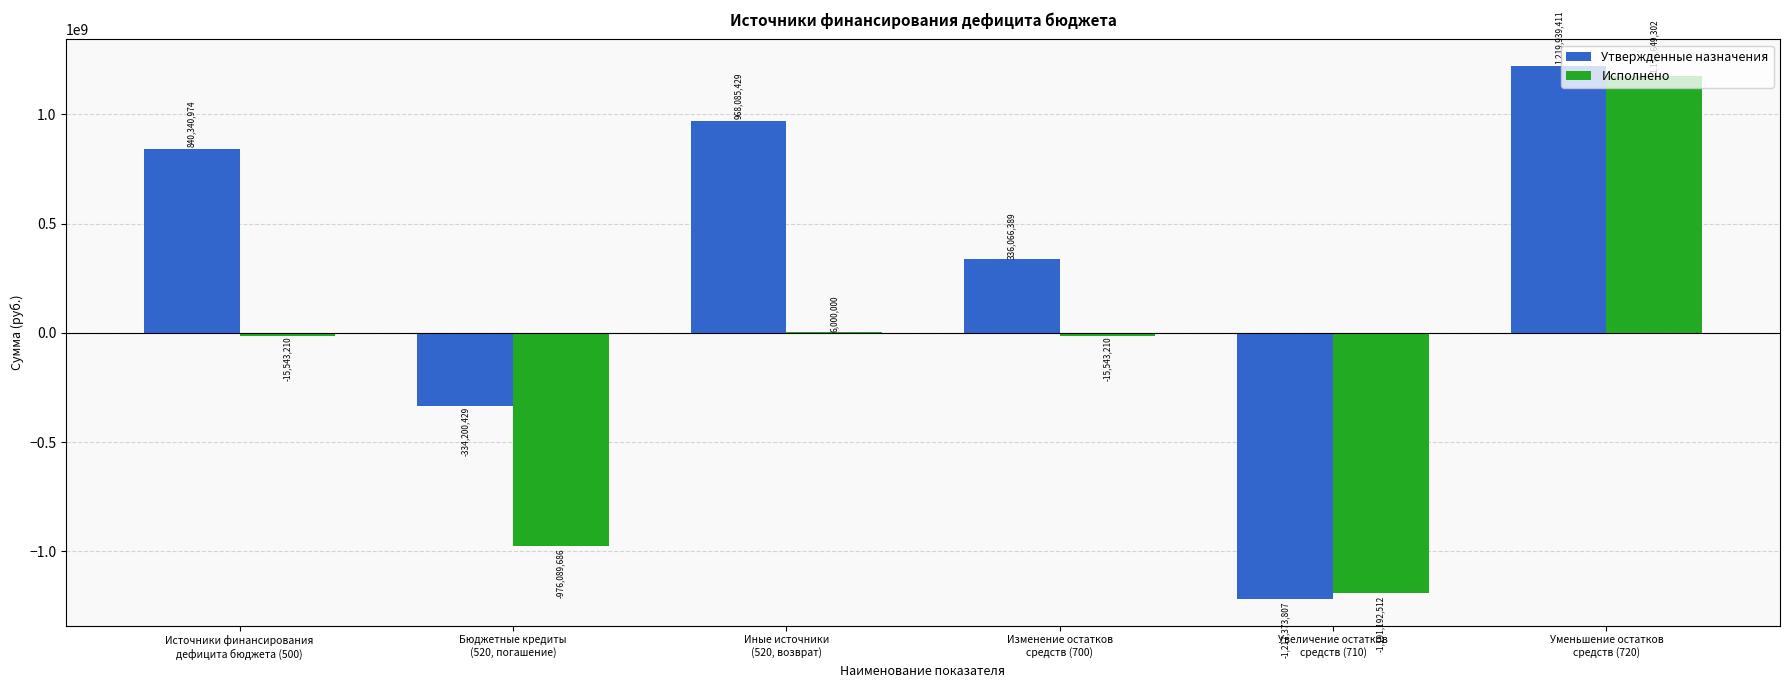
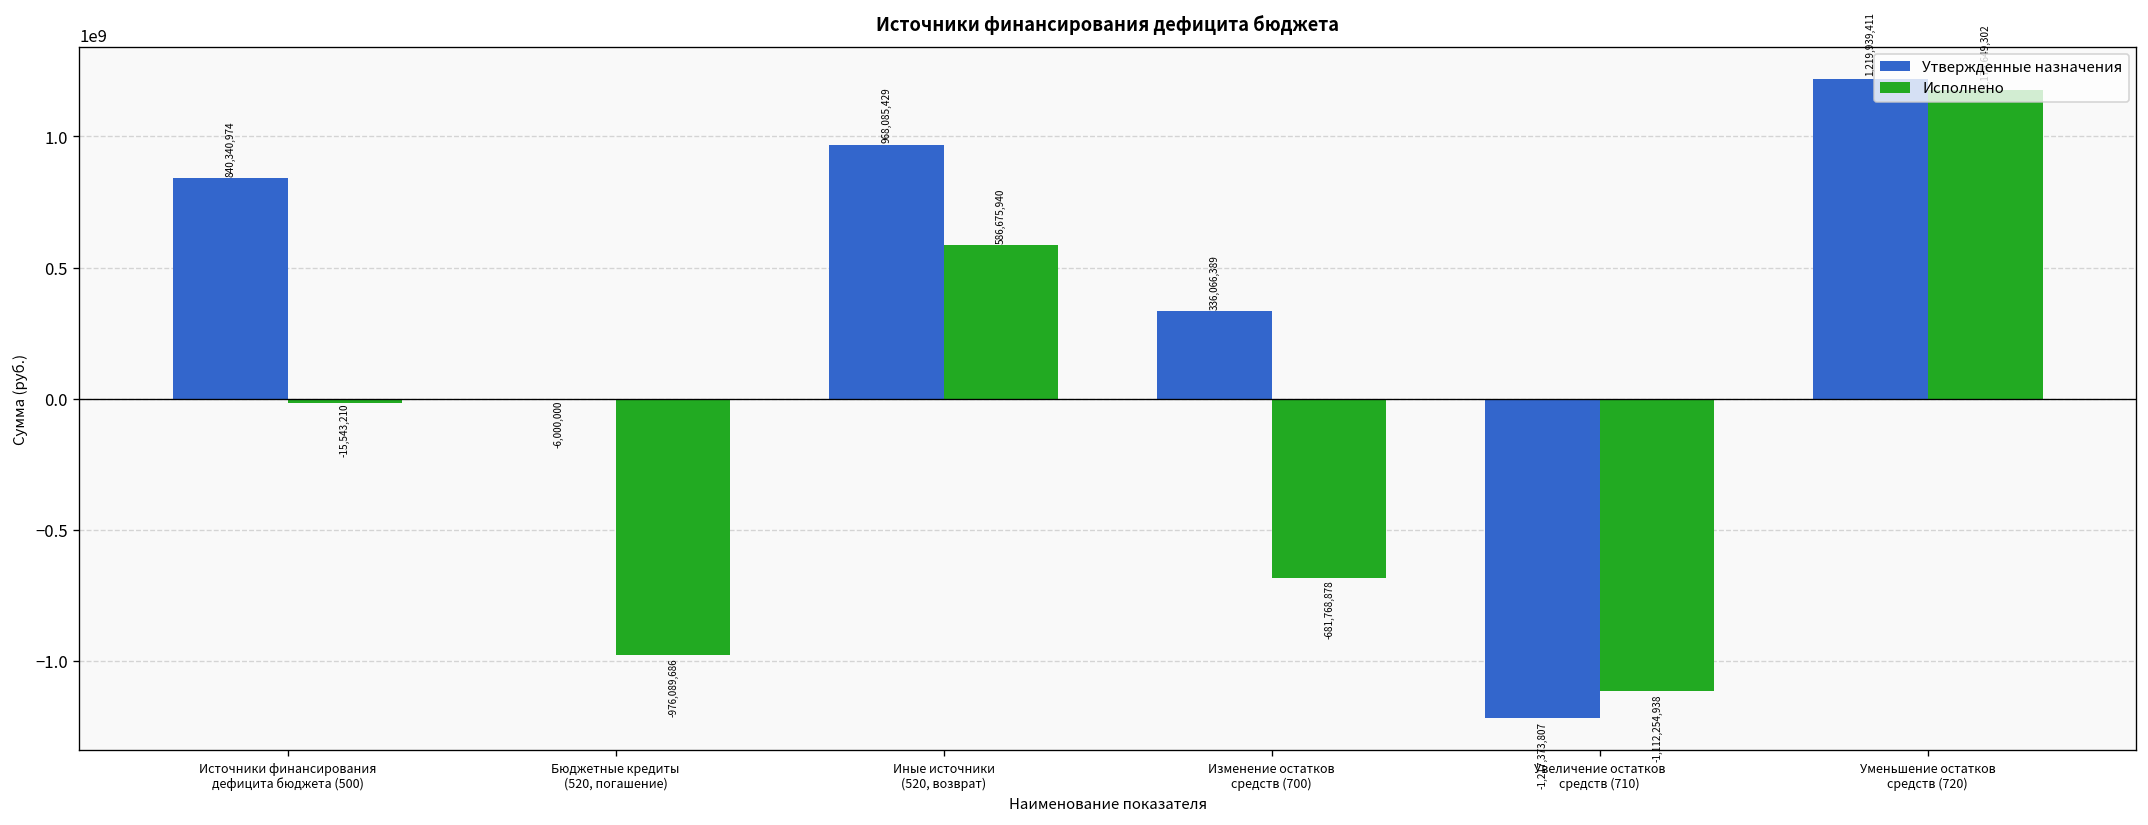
  {
    "Утвержденные назначения": {
      "Источники финансирования дефицита бюджета (500)": "840,340,974",
-     "Бюджетные кредиты (520, погашение)": "-334,200,429",
+     "Бюджетные кредиты (520, погашение)": "-6,000,000",
      "Иные источники (520, возврат)": "968,085,429",
      "Изменение остатков средств (700)": "336,066,389",
      "Увеличение остатков средств (710)": "-1,217,373,807"
    },
    "Исполнено": {
      "Источники финансирования дефицита бюджета (500)": "-15,543,210",
      "Бюджетные кредиты (520, погашение)": "-976,089,686",
-     "Иные источники (520, возврат)": "6,000,000",
-     "Изменение остатков средств (700)": "-15,543,210",
-     "Увеличение остатков средств (710)": "-1,191,192,512"
+     "Иные источники (520, возврат)": "586,675,940",
+     "Изменение остатков средств (700)": "-681,768,878",
+     "Увеличение остатков средств (710)": "-1,112,254,938"
    }
  }
